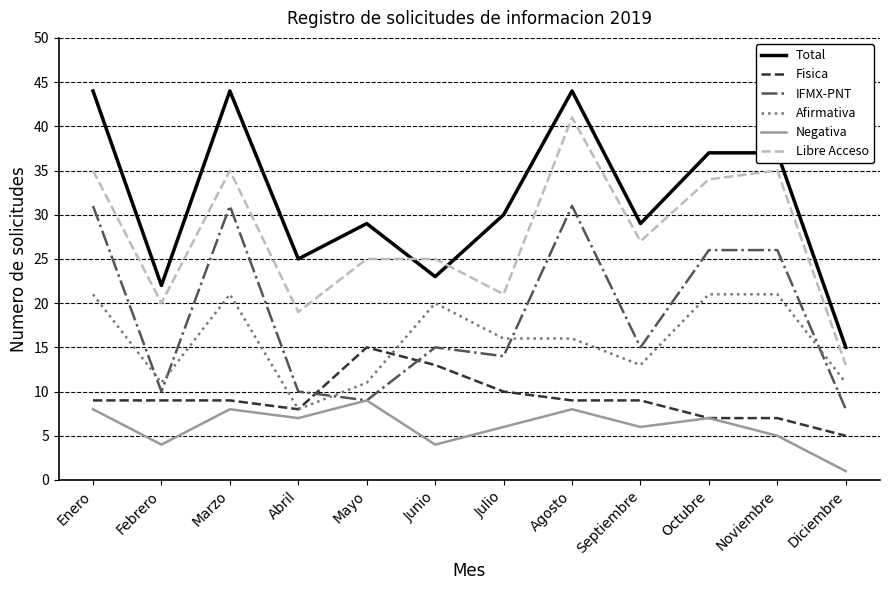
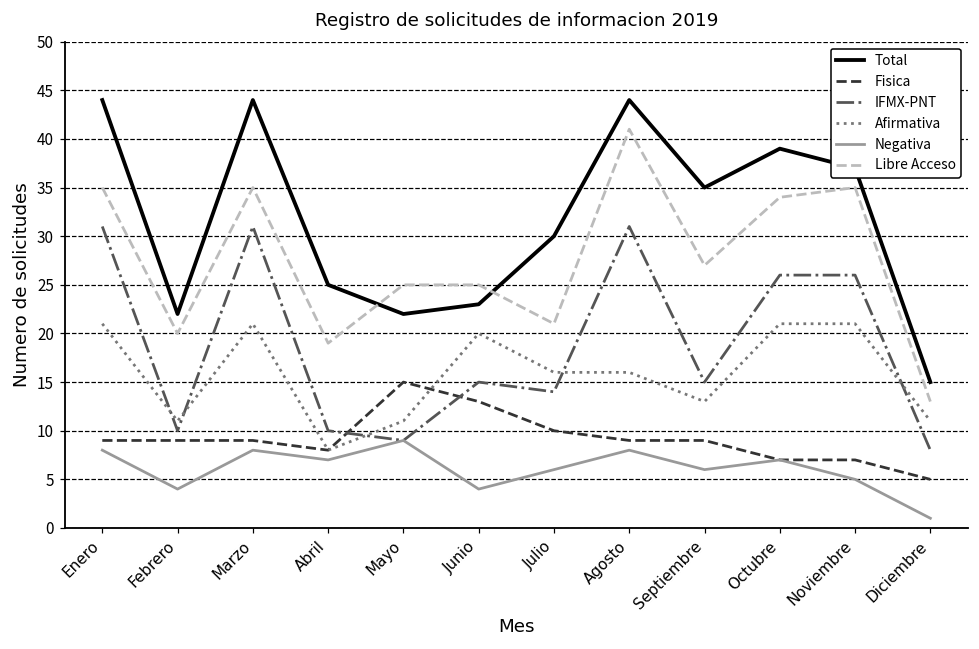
  {
    "Total": {
      "Enero": 44,
      "Febrero": 22,
      "Marzo": 44,
      "Abril": 25,
-     "Mayo": 29,
+     "Mayo": 22,
      "Junio": 23,
      "Julio": 30,
      "Agosto": 44,
-     "Septiembre": 29,
-     "Octubre": 37,
+     "Septiembre": 35,
+     "Octubre": 39,
      "Diciembre": 15
    }
  }
